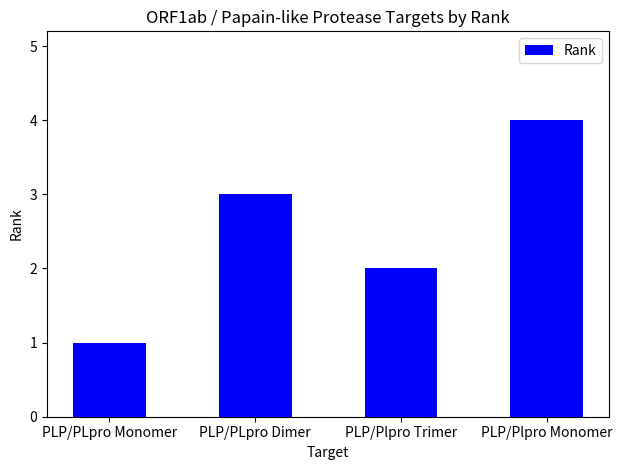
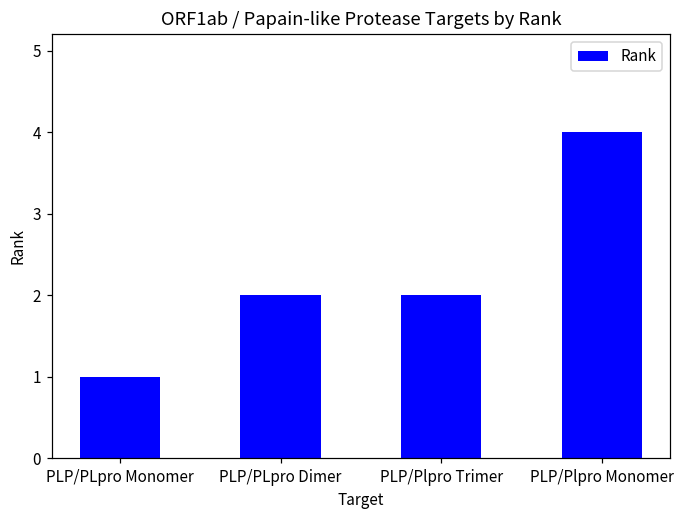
  {
    "PLP/PLpro Monomer": 1,
-   "PLP/PLpro Dimer": 3,
+   "PLP/PLpro Dimer": 2,
    "PLP/Plpro Trimer": 2,
    "PLP/Plpro Monomer": 4
  }
